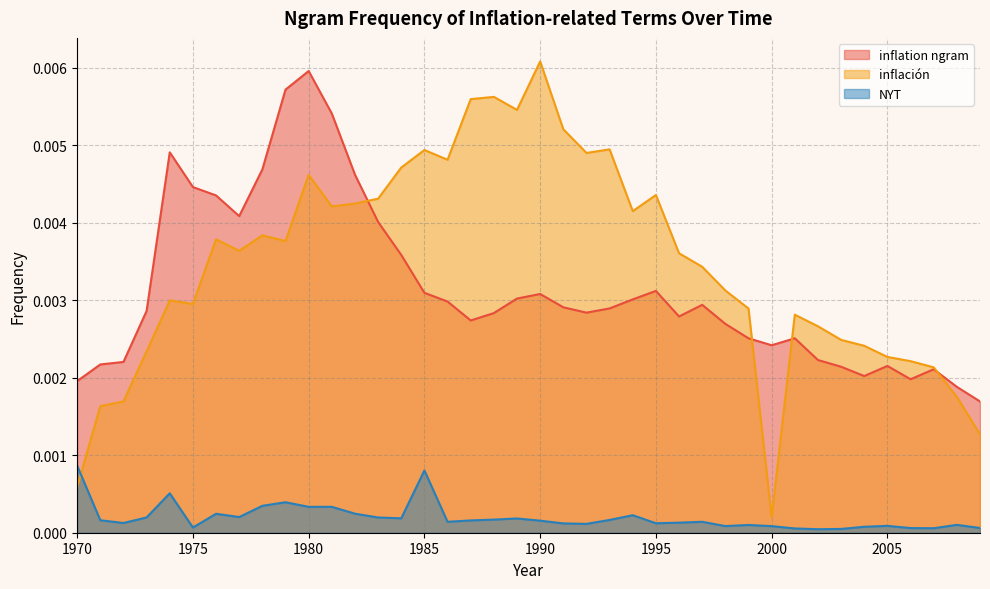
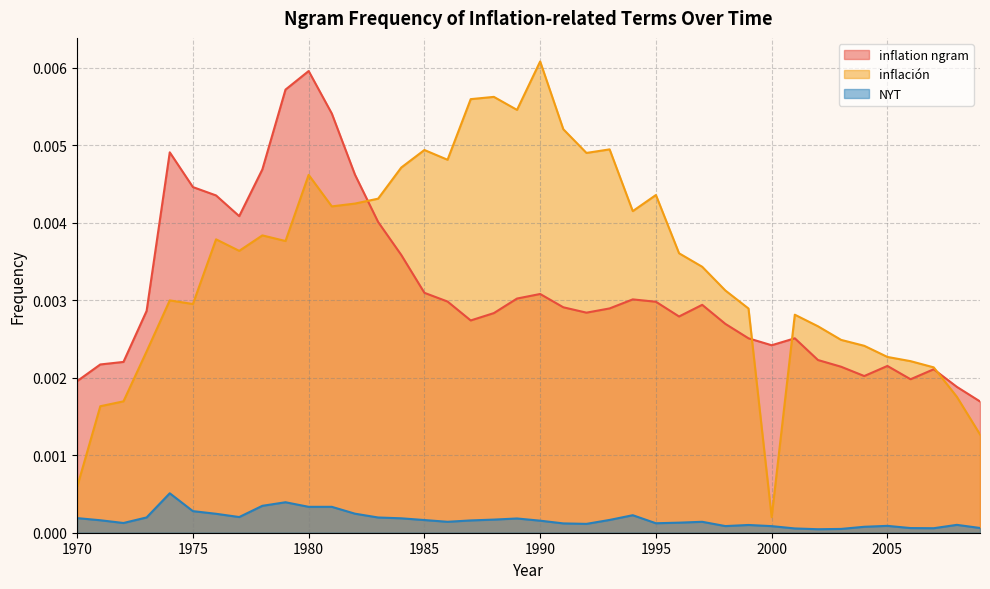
  {
    "inflation ngram": {
      "1970": 0.0020,
      "1975": 0.0045,
      "1980": 0.0060,
      "1985": 0.0031,
      "1990": 0.0031,
-     "1995": 0.0031,
+     "1995": 0.0030,
      "2000": 0.0024,
      "2005": 0.0022
    },
    "inflación": {
      "1970": 0.0006,
      "1975": 0.0030,
      "1980": 0.0046,
      "1985": 0.0049,
      "1990": 0.0061,
      "1995": 0.0044,
      "2000": 0.0002,
      "2005": 0.0023
    },
    "NYT": {
-     "1970": 0.0009,
-     "1975": 0.0001,
+     "1970": 0.0002,
+     "1975": 0.0003,
      "1980": 0.0003,
-     "1985": 0.0008,
+     "1985": 0.0002,
      "1990": 0.0002,
      "1995": 0.0001,
      "2000": 0.0001,
      "2005": 0.0001
    }
  }
